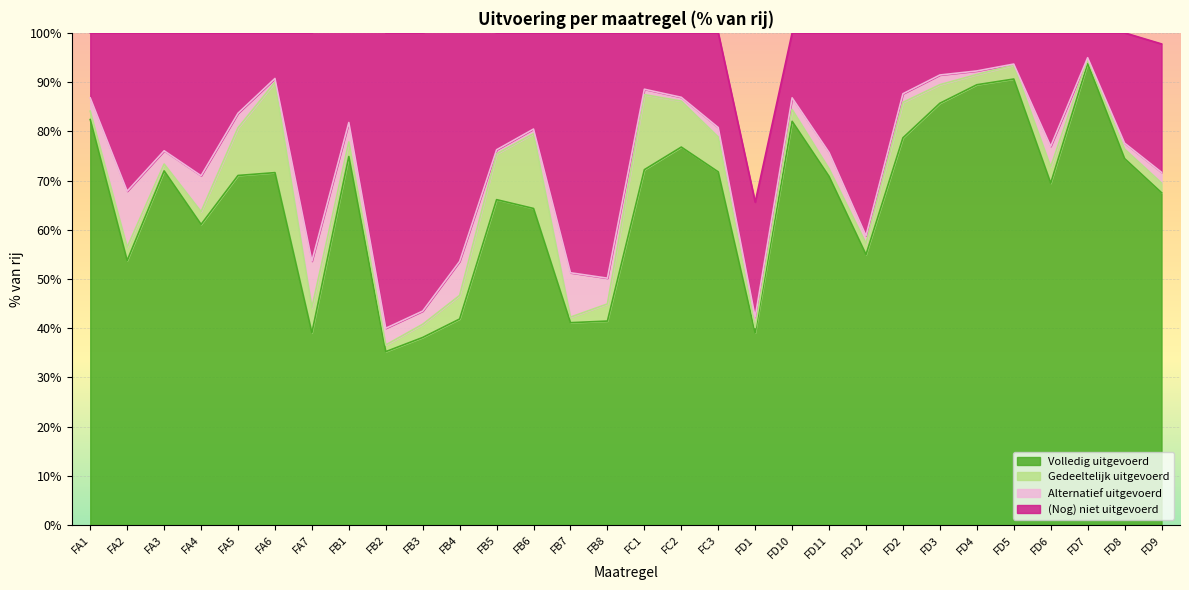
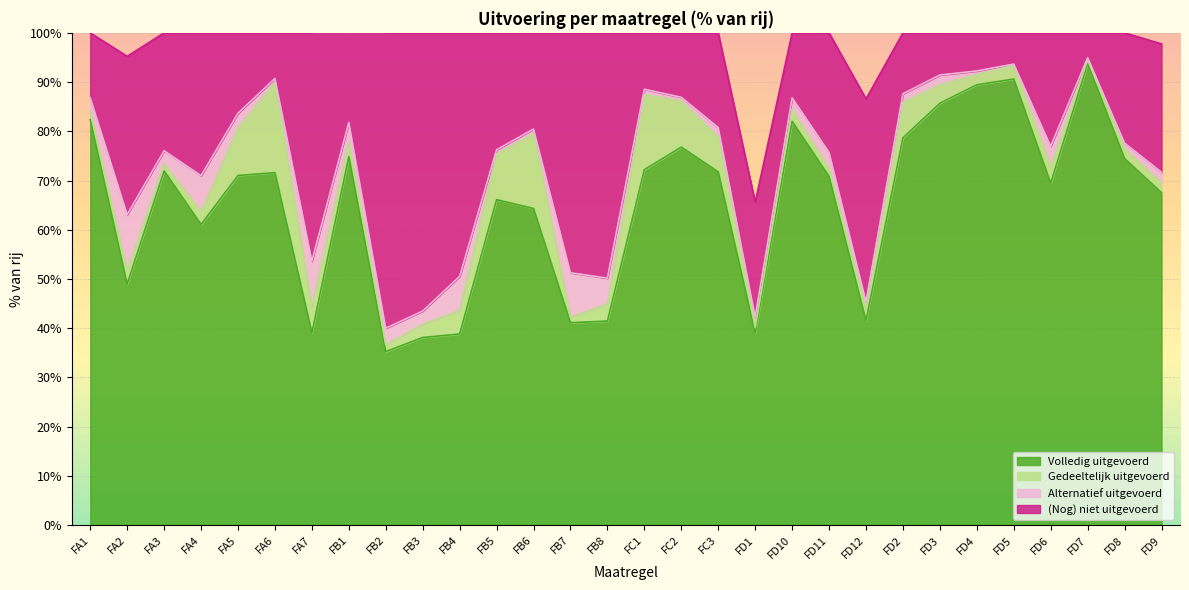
  {
    "Volledig uitgevoerd": {
      "FA1": "82%",
-     "FA2": "54%",
+     "FA2": "49%",
      "FA3": "72%",
      "FA4": "61%",
      "FA5": "71%",
      "FA6": "72%",
      "FA7": "39%",
      "FB1": "75%",
      "FB2": "35%",
      "FB3": "38%",
-     "FB4": "42%",
+     "FB4": "39%",
      "FB5": "66%",
      "FB6": "64%",
      "FB7": "41%",
      "FB8": "41%",
      "FC1": "72%",
      "FC2": "77%",
      "FC3": "72%",
      "FD1": "39%",
      "FD10": "82%",
      "FD11": "71%",
-     "FD12": "55%",
+     "FD12": "42%",
      "FD2": "79%",
      "FD3": "86%",
      "FD4": "89%",
      "FD5": "91%",
      "FD6": "69%",
      "FD7": "94%",
      "FD8": "74%",
      "FD9": "68%"
    },
    "Gedeeltelijk uitgevoerd": {
      "FA1": "2%",
      "FA2": "3%",
      "FA3": "1%",
      "FA4": "3%",
      "FA5": "10%",
      "FA6": "18%",
      "FA7": "5%",
      "FB1": "3%",
      "FB2": "1%",
      "FB3": "3%",
      "FB4": "5%",
      "FB5": "9%",
      "FB6": "15%",
      "FB7": "1%",
      "FB8": "3%",
      "FC1": "15%",
      "FC2": "9%",
      "FC3": "7%",
      "FD1": "1%",
      "FD10": "2%",
      "FD11": "2%",
      "FD12": "2%",
      "FD2": "7%",
      "FD3": "4%",
      "FD4": "2%",
      "FD6": "3%",
      "FD8": "2%",
      "FD9": "2%"
    },
    "Alternatief uitgevoerd": {
      "FA1": "3%",
      "FA2": "11%",
      "FA3": "3%",
      "FA4": "7%",
      "FA5": "3%",
      "FA6": "1%",
      "FA7": "9%",
      "FB1": "4%",
      "FB2": "3%",
      "FB3": "3%",
      "FB4": "7%",
      "FB5": "1%",
      "FB6": "1%",
      "FB7": "9%",
      "FB8": "5%",
      "FC1": "1%",
      "FC2": "1%",
      "FC3": "2%",
      "FD1": "2%",
      "FD10": "2%",
      "FD11": "3%",
      "FD12": "2%",
      "FD2": "2%",
      "FD3": "2%",
      "FD4": "1%",
      "FD6": "4%",
      "FD8": "1%",
      "FD9": "2%"
    },
    "(Nog) niet uitgevoerd": {
      "FA1": "13%",
      "FA2": "32%",
      "FA3": "24%",
      "FA4": "29%",
      "FA5": "16%",
      "FA6": "9%",
      "FA7": "46%",
      "FB2": "60%",
      "FB3": "57%",
      "FB5": "24%",
      "FB6": "20%",
      "FB7": "49%",
      "FB8": "50%",
      "FC1": "11%",
      "FC2": "13%",
      "FC3": "19%",
      "FD1": "23%",
      "FD10": "13%",
      "FD11": "24%",
      "FD12": "41%",
      "FD2": "12%",
      "FD3": "9%",
      "FD4": "8%",
      "FD5": "6%",
      "FD6": "23%",
      "FD7": "5%",
      "FD8": "22%",
      "FD9": "26%"
    }
  }
